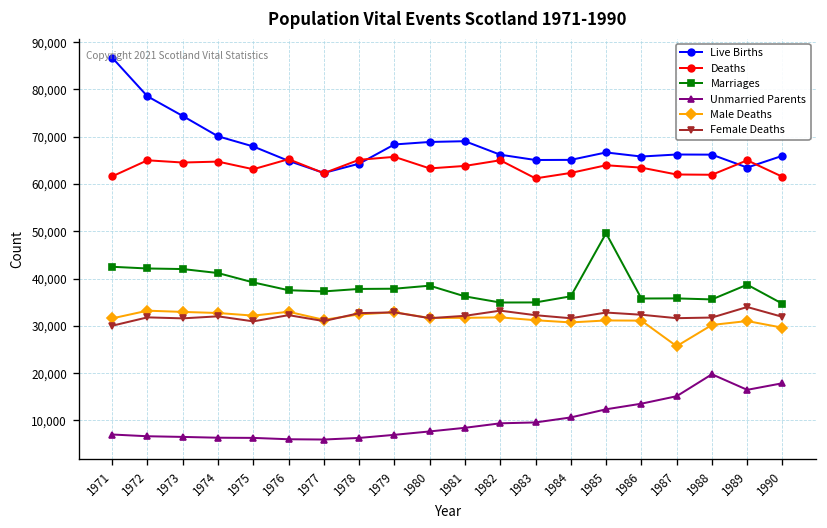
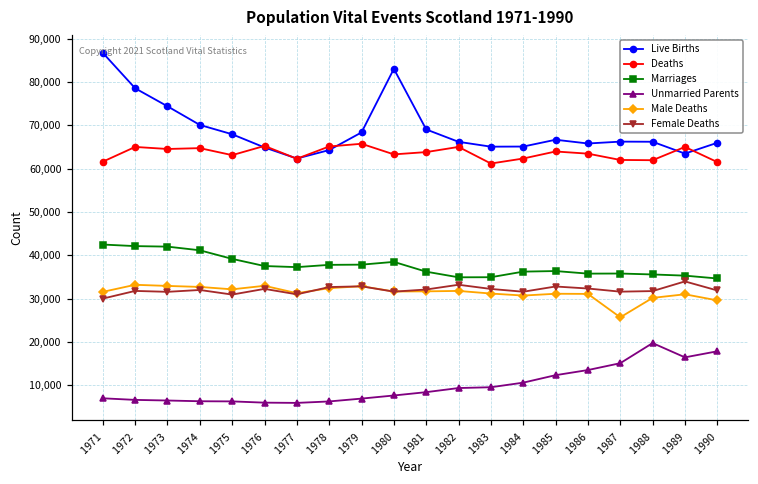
  {
    "Live Births": {
      "1972": "79,000",
      "1973": "74,000",
      "1974": "70,000",
      "1975": "68,000",
      "1978": "64,000",
      "1979": "68,000",
-     "1980": "69,000",
+     "1980": "83,000",
      "1981": "69,000",
      "1982": "66,000",
      "1983": "65,000",
      "1984": "65,000",
      "1985": "67,000",
      "1986": "66,000",
      "1987": "66,000",
      "1988": "66,000",
      "1989": "63,000",
      "1990": "66,000"
    },
    "Deaths": {
      "1971": "62,000",
      "1972": "65,000",
      "1973": "65,000",
      "1974": "65,000",
      "1975": "63,000",
      "1978": "65,000",
      "1979": "66,000",
      "1980": "63,000",
      "1981": "64,000",
      "1982": "65,000",
      "1983": "61,000",
      "1984": "62,000",
      "1985": "64,000",
      "1986": "63,000",
      "1987": "62,000",
      "1988": "62,000",
      "1989": "65,000",
      "1990": "62,000"
    },
    "Marriages": {
      "1971": "43,000",
      "1972": "42,000",
      "1973": "42,000",
      "1974": "41,000",
      "1975": "39,000",
      "1976": "38,000",
      "1977": "37,000",
      "1978": "38,000",
      "1979": "38,000",
      "1980": "39,000",
      "1981": "36,000",
      "1982": "35,000",
      "1983": "35,000",
      "1984": "36,000",
-     "1985": "50,000",
+     "1985": "36,000",
      "1986": "36,000",
      "1987": "36,000",
      "1988": "36,000",
-     "1989": "39,000",
+     "1989": "35,000",
      "1990": "35,000"
    },
    "Unmarried Parents": {
      "1971": "7,000",
      "1972": "7,000",
      "1973": "7,000",
      "1974": "6,000",
      "1975": "6,000",
      "1976": "6,000",
      "1977": "6,000",
      "1978": "6,000",
      "1979": "7,000",
      "1980": "8,000",
      "1981": "8,000",
      "1982": "9,000",
      "1983": "10,000",
      "1984": "11,000",
      "1985": "12,000",
      "1986": "14,000",
      "1987": "15,000",
      "1988": "20,000",
      "1989": "16,000",
      "1990": "18,000"
    },
    "Male Deaths": {
      "1971": "32,000",
      "1972": "33,000",
      "1973": "33,000",
      "1974": "33,000",
      "1975": "32,000",
      "1976": "33,000",
      "1982": "32,000",
      "1983": "31,000",
      "1984": "31,000",
      "1985": "31,000",
      "1986": "31,000",
      "1987": "26,000",
      "1988": "30,000",
      "1989": "31,000",
      "1990": "30,000"
    },
    "Female Deaths": {
      "1971": "30,000",
      "1972": "32,000",
      "1973": "32,000",
      "1974": "32,000",
      "1975": "31,000",
      "1976": "32,000",
      "1982": "33,000",
      "1983": "32,000",
      "1984": "32,000",
      "1985": "33,000",
      "1986": "32,000",
      "1987": "32,000",
      "1988": "32,000",
      "1989": "34,000",
      "1990": "32,000"
    }
  }
